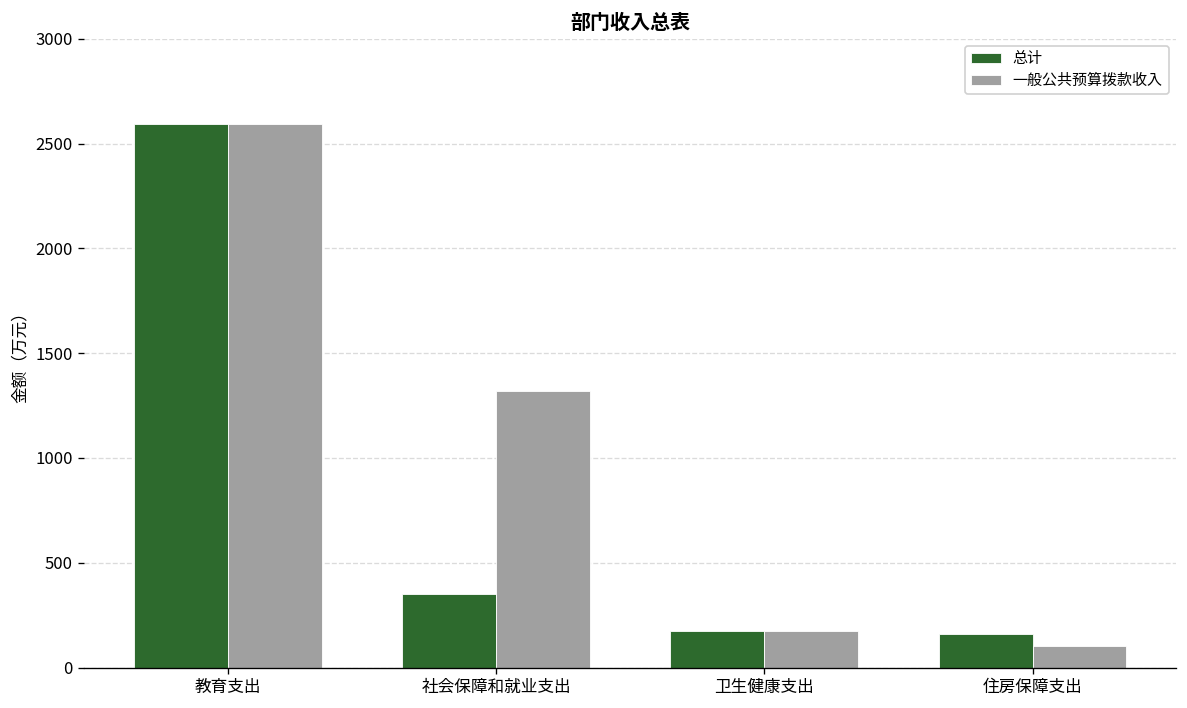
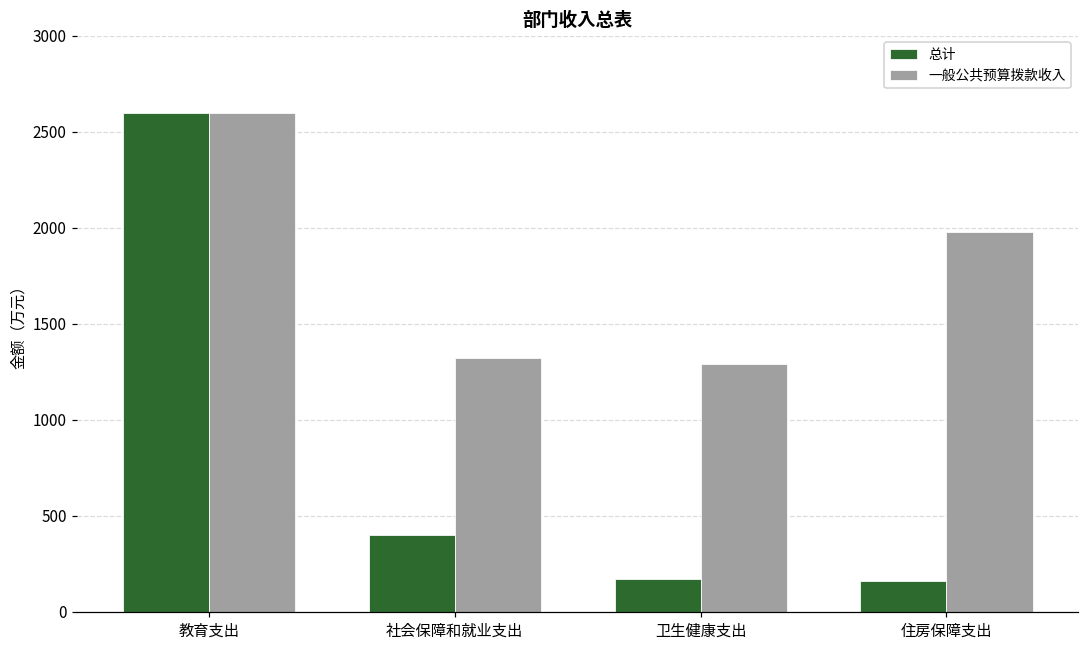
  {
    "总计": {
      "教育支出": 2600,
-     "社会保障和就业支出": 350,
+     "社会保障和就业支出": 400,
      "卫生健康支出": 170,
      "住房保障支出": 160
    },
    "一般公共预算拨款收入": {
      "教育支出": 2600,
      "社会保障和就业支出": 1320,
-     "卫生健康支出": 170,
-     "住房保障支出": 100
+     "卫生健康支出": 1290,
+     "住房保障支出": 1980
    }
  }
